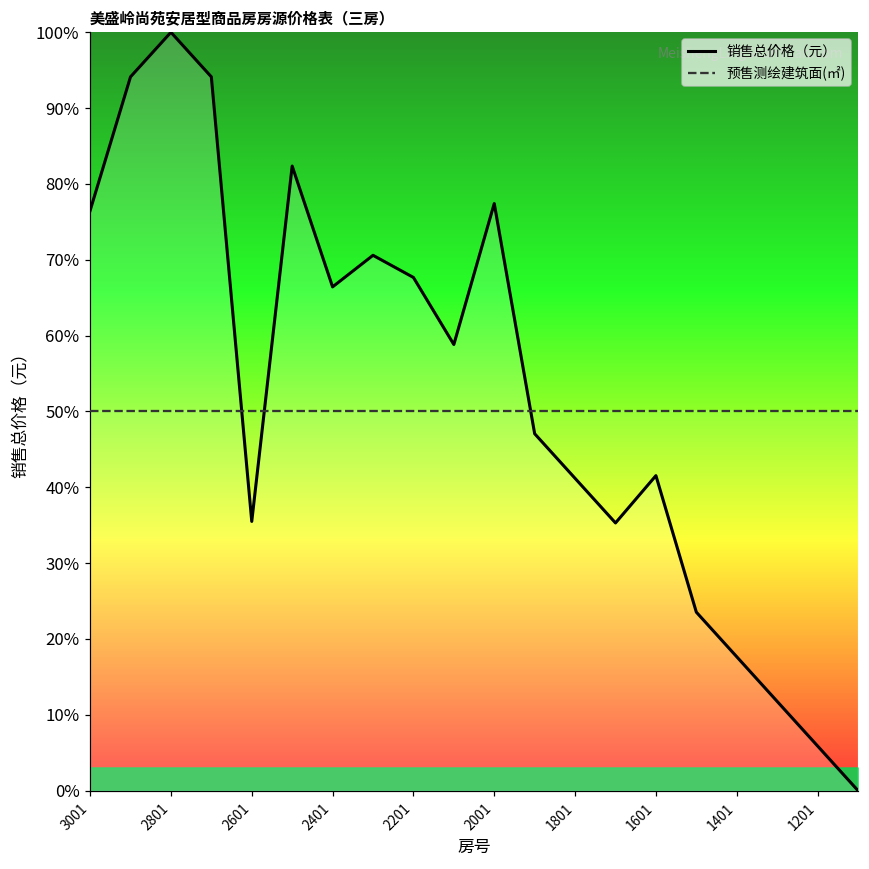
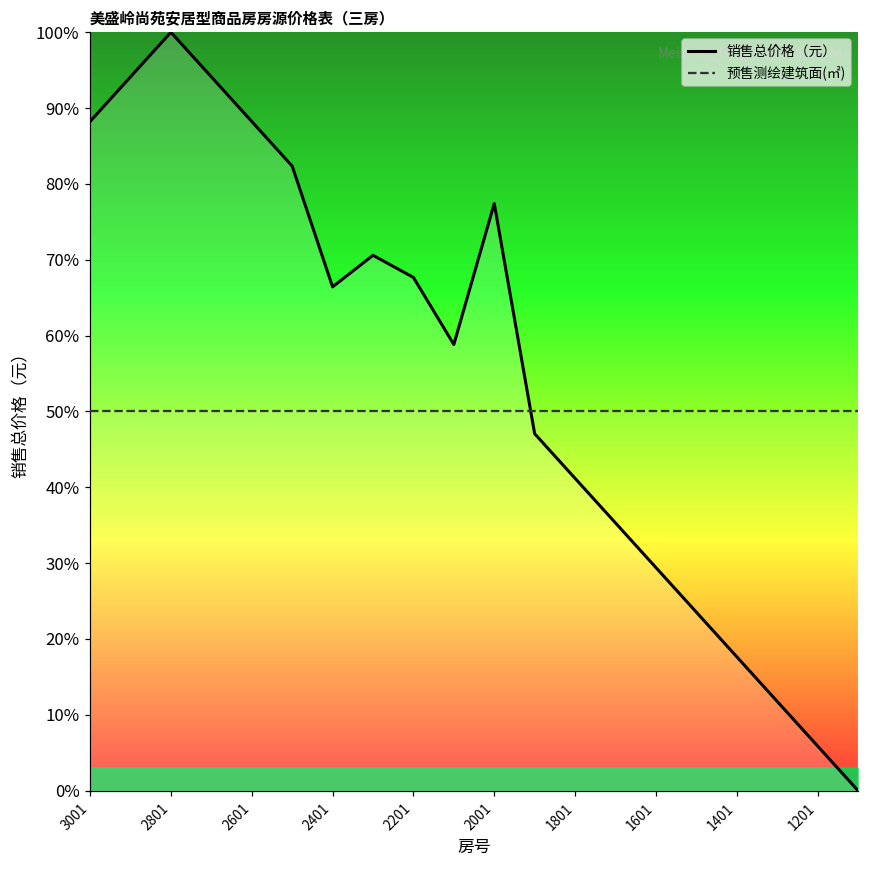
  {
    "销售总价格（元）": {
-     "3001": "76%",
+     "3001": "88%",
      "2801": "100%",
-     "2601": "35%",
+     "2601": "88%",
      "2401": "66%",
      "2201": "68%",
      "2001": "77%",
      "1801": "41%",
-     "1601": "42%",
+     "1601": "29%",
      "1401": "18%",
      "1201": "6%"
    },
    "预售测绘建筑面(㎡)": {
      "3001": "50%",
      "2801": "50%",
      "2601": "50%",
      "2401": "50%",
      "2201": "50%",
      "2001": "50%",
      "1801": "50%",
      "1601": "50%",
      "1401": "50%",
      "1201": "50%"
    }
  }
